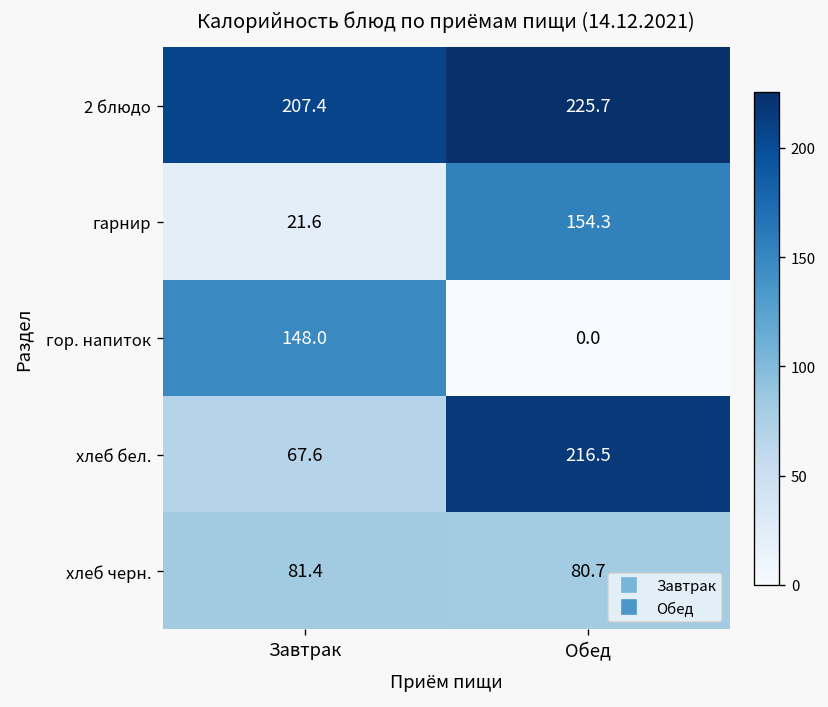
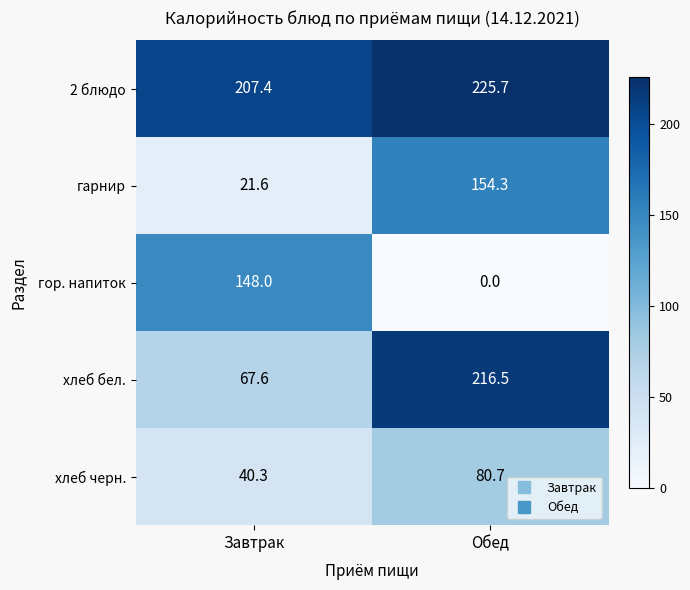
  {
    "2 блюдо": {
      "Завтрак": 207.4,
      "Обед": 225.7
    },
    "гарнир": {
      "Завтрак": 21.6,
      "Обед": 154.3
    },
    "гор. напиток": {
      "Завтрак": 148.0,
      "Обед": 0.0
    },
    "хлеб бел.": {
      "Завтрак": 67.6,
      "Обед": 216.5
    },
    "хлеб черн.": {
-     "Завтрак": 81.4,
+     "Завтрак": 40.3,
      "Обед": 80.7
    }
  }
